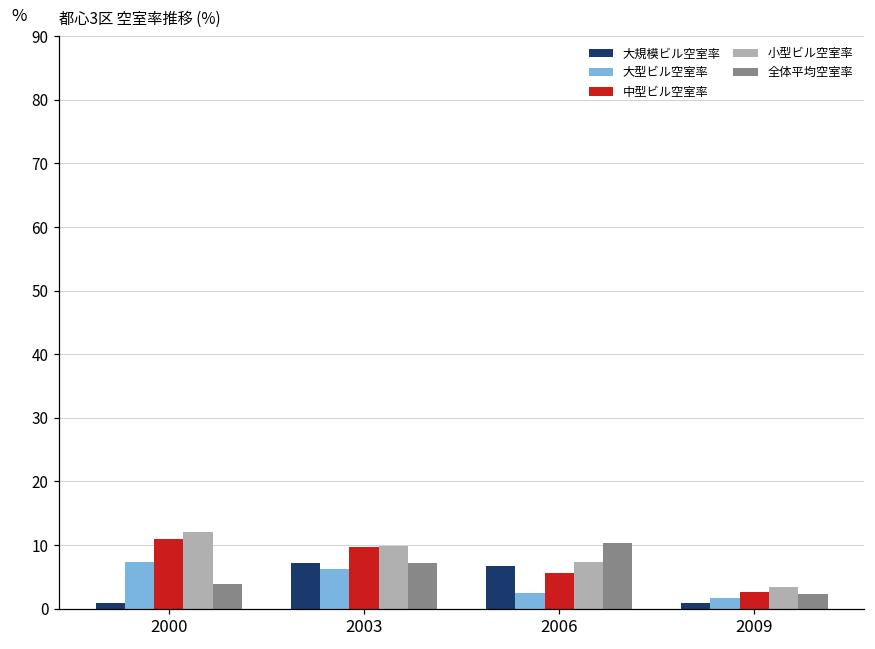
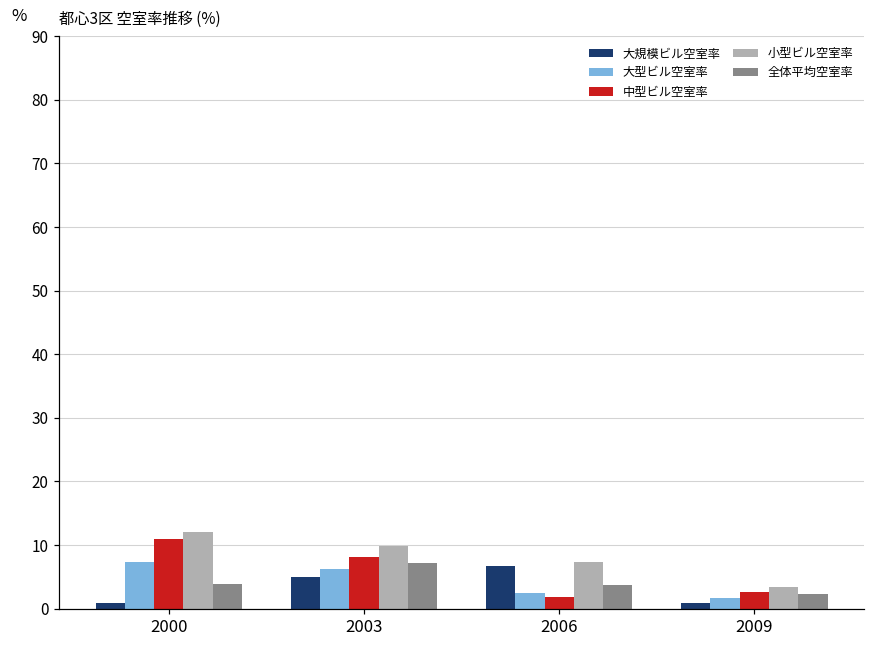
  {
    "大規模ビル空室率": {
      "2000": 1,
-     "2003": 7,
+     "2003": 5,
      "2006": 7,
      "2009": 1
    },
    "大型ビル空室率": {
      "2000": 7,
      "2003": 6,
      "2006": 2,
      "2009": 2
    },
    "中型ビル空室率": {
      "2000": 11,
-     "2003": 10,
-     "2006": 6,
+     "2003": 8,
+     "2006": 2,
      "2009": 3
    },
    "小型ビル空室率": {
      "2000": 12,
      "2003": 10,
      "2006": 7,
      "2009": 3
    },
    "全体平均空室率": {
      "2000": 4,
      "2003": 7,
-     "2006": 10,
+     "2006": 4,
      "2009": 2
    }
  }
